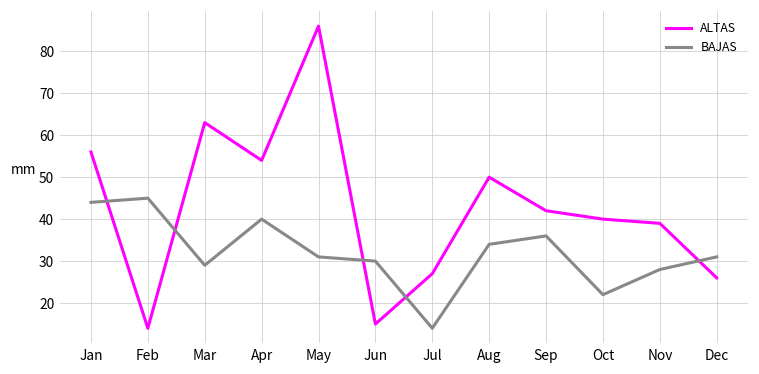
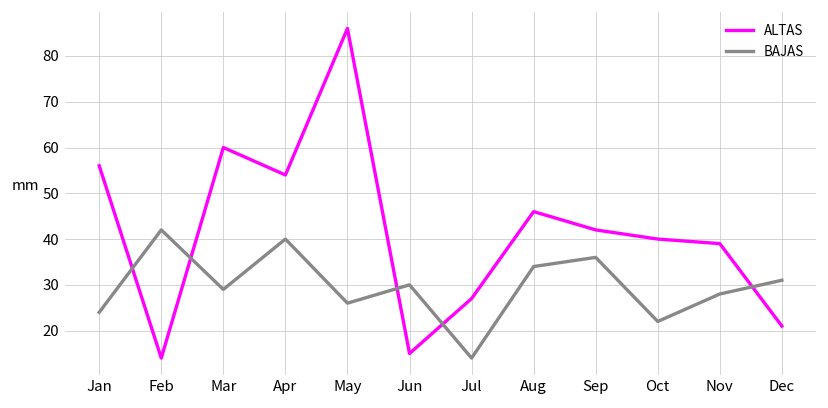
  {
    "ALTAS": {
      "Jan": 56,
      "Feb": 14,
-     "Mar": 63,
+     "Mar": 60,
      "Apr": 54,
      "May": 86,
      "Jun": 15,
      "Jul": 27,
-     "Aug": 50,
+     "Aug": 46,
      "Sep": 42,
      "Oct": 40,
      "Nov": 39,
-     "Dec": 26
+     "Dec": 21
    },
    "BAJAS": {
-     "Jan": 44,
-     "Feb": 45,
+     "Jan": 24,
+     "Feb": 42,
      "Mar": 29,
      "Apr": 40,
-     "May": 31,
+     "May": 26,
      "Jun": 30,
      "Jul": 14,
      "Aug": 34,
      "Sep": 36,
      "Oct": 22,
      "Nov": 28,
      "Dec": 31
    }
  }
